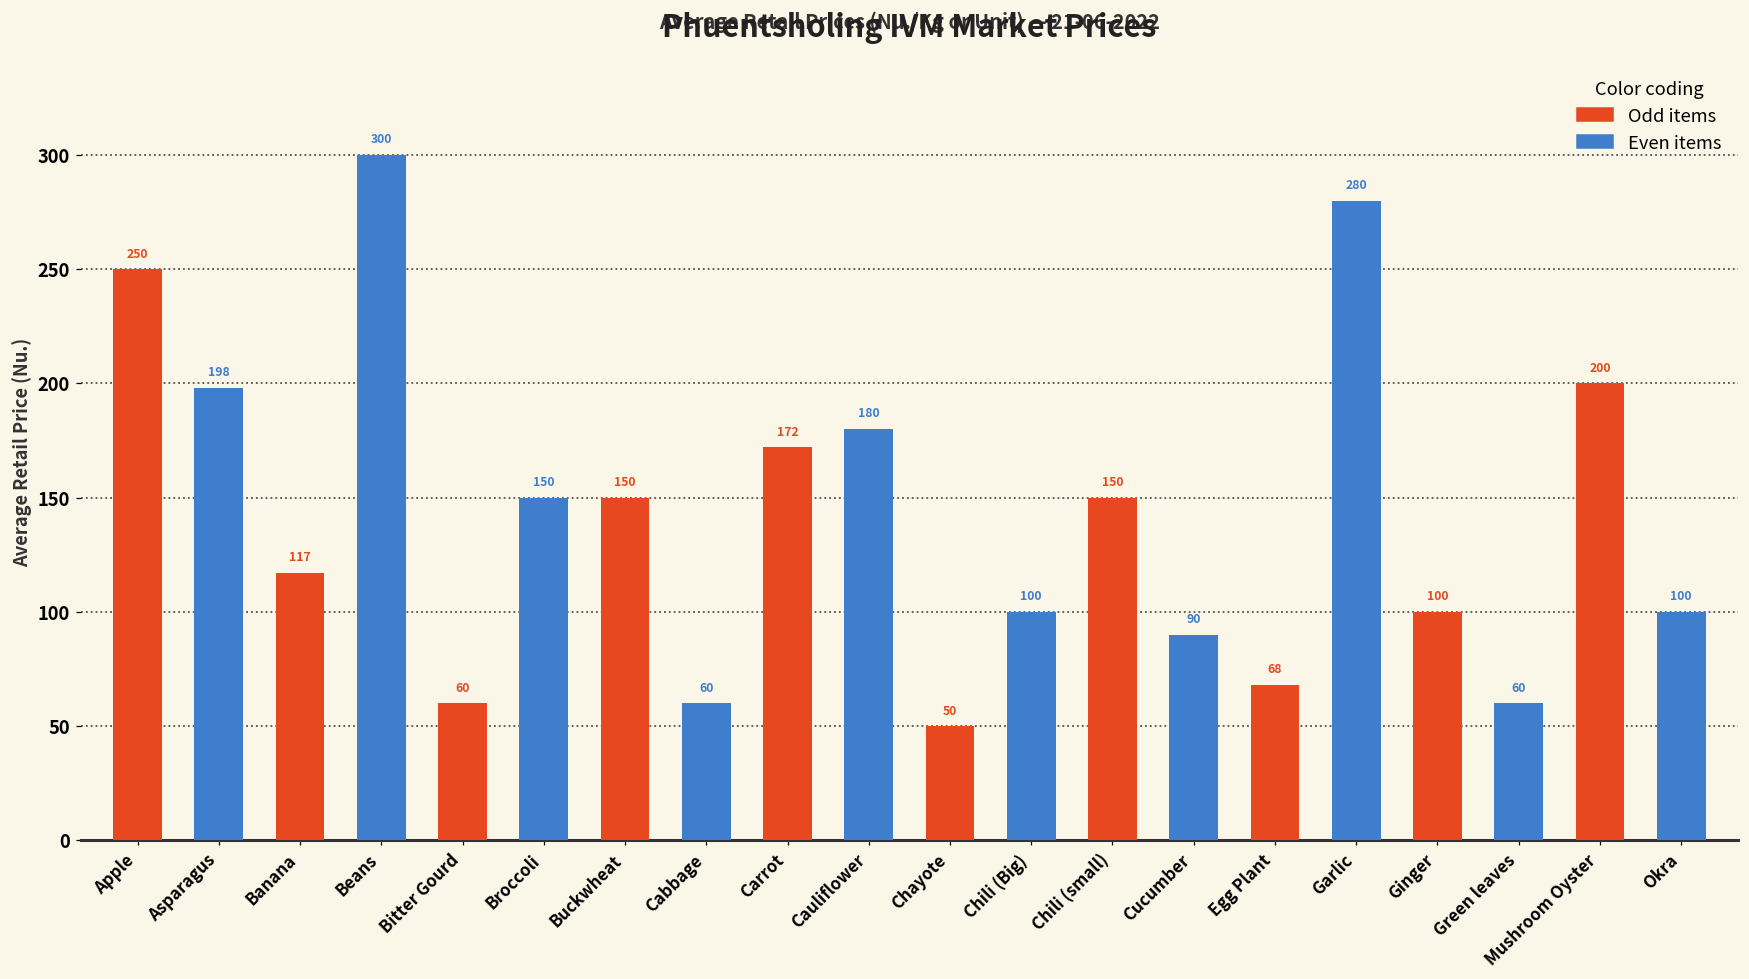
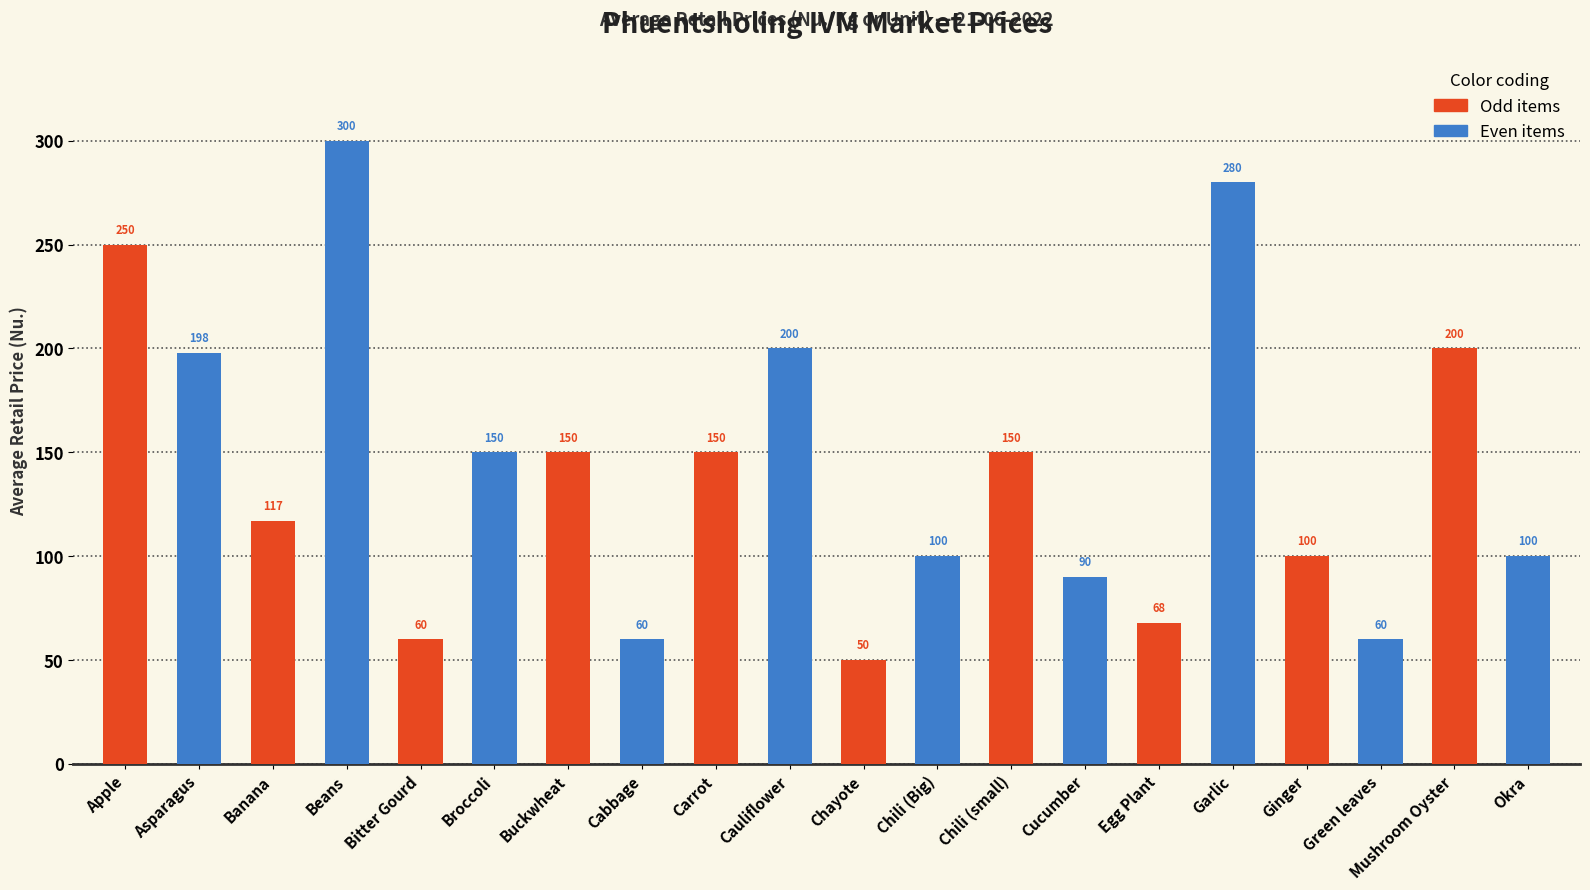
  {
    "Apple": 250,
    "Asparagus": 198,
    "Banana": 117,
    "Beans": 300,
    "Bitter Gourd": 60,
    "Broccoli": 150,
    "Buckwheat": 150,
    "Cabbage": 60,
-   "Carrot": 172,
-   "Cauliflower": 180,
+   "Carrot": 150,
+   "Cauliflower": 200,
    "Chayote": 50,
    "Chili (Big)": 100,
    "Chili (small)": 150,
    "Cucumber": 90,
    "Egg Plant": 68,
    "Garlic": 280,
    "Ginger": 100,
    "Green leaves": 60,
    "Mushroom Oyster": 200,
    "Okra": 100
  }
